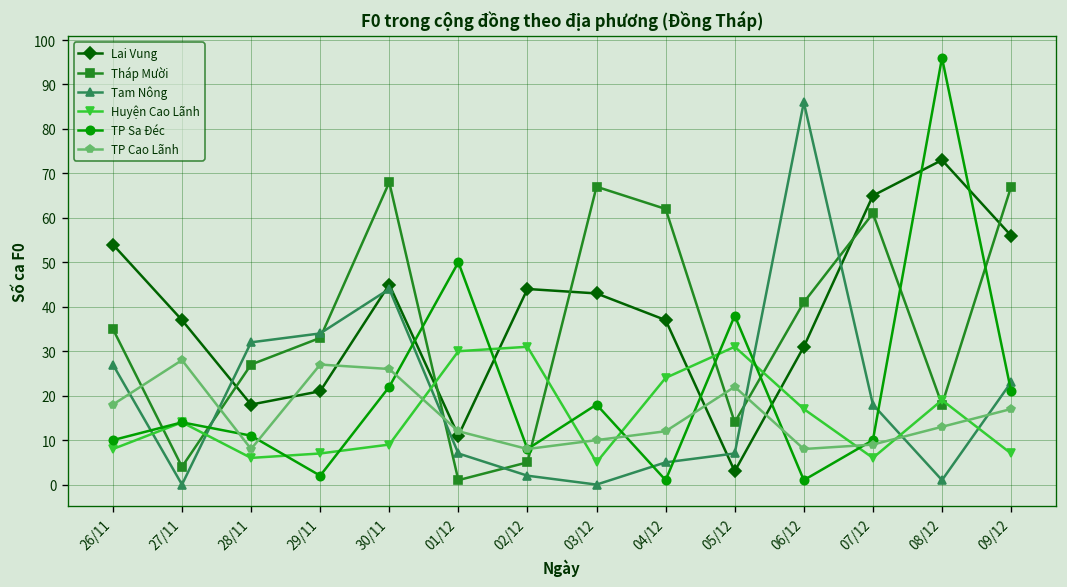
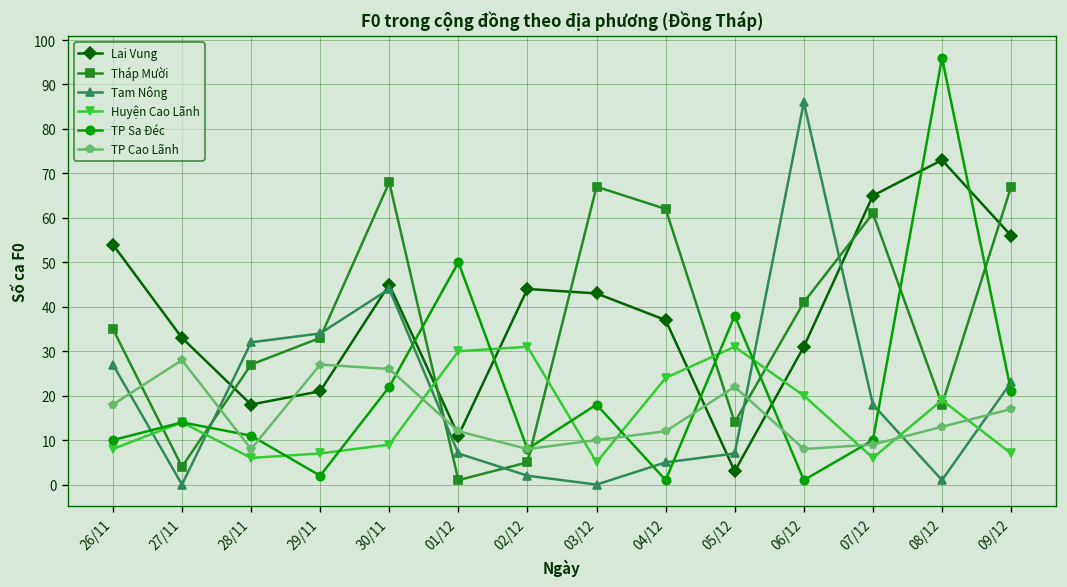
  {
    "Lai Vung": {
      "26/11": 54,
-     "27/11": 37,
+     "27/11": 33,
      "28/11": 18,
      "29/11": 21,
      "30/11": 45,
      "01/12": 11,
      "02/12": 44,
      "03/12": 43,
      "04/12": 37,
      "05/12": 3,
      "06/12": 31,
      "07/12": 65,
      "08/12": 73,
      "09/12": 56
    },
    "Huyện Cao Lãnh": {
      "26/11": 8,
      "28/11": 6,
      "29/11": 7,
      "30/11": 9,
      "01/12": 30,
      "02/12": 31,
      "03/12": 5,
      "04/12": 24,
      "05/12": 31,
-     "06/12": 17,
+     "06/12": 20,
      "07/12": 6,
      "08/12": 19,
      "09/12": 7
    },
    "TP Cao Lãnh": {
      "26/11": 18,
      "27/11": 28,
      "28/11": 8,
      "29/11": 27,
      "30/11": 26,
      "01/12": 12,
      "03/12": 10,
      "04/12": 12,
      "05/12": 22,
      "06/12": 8,
      "07/12": 9,
      "08/12": 13,
      "09/12": 17
    }
  }
